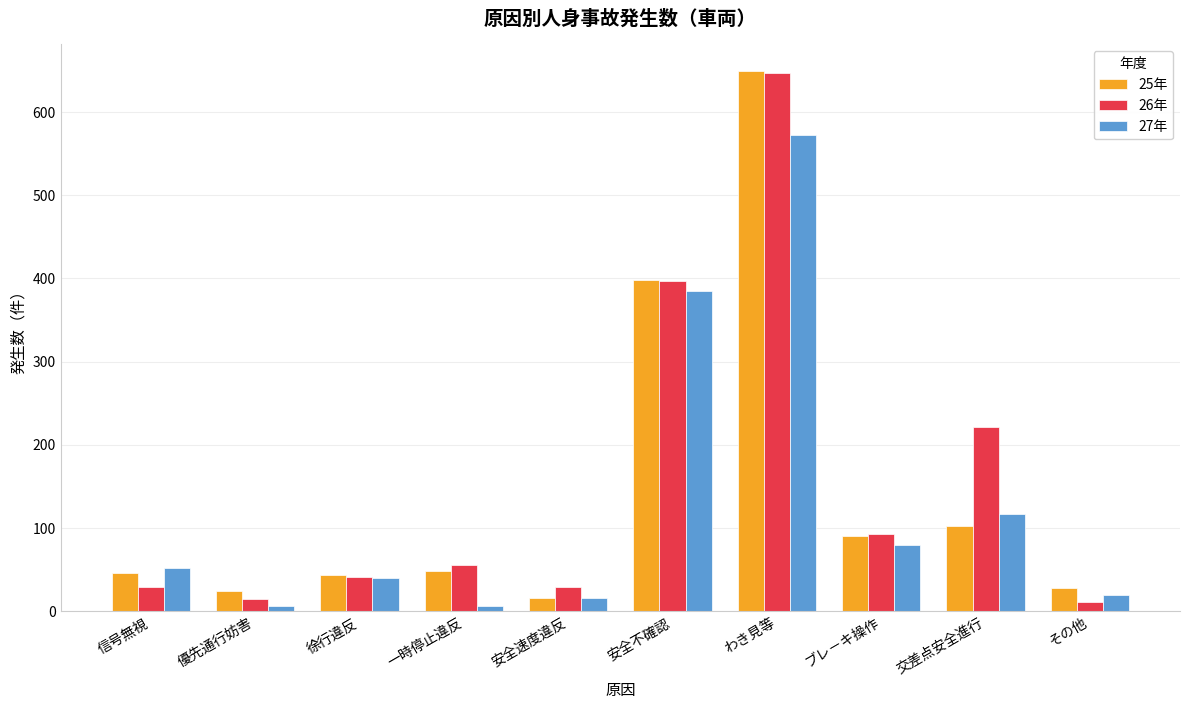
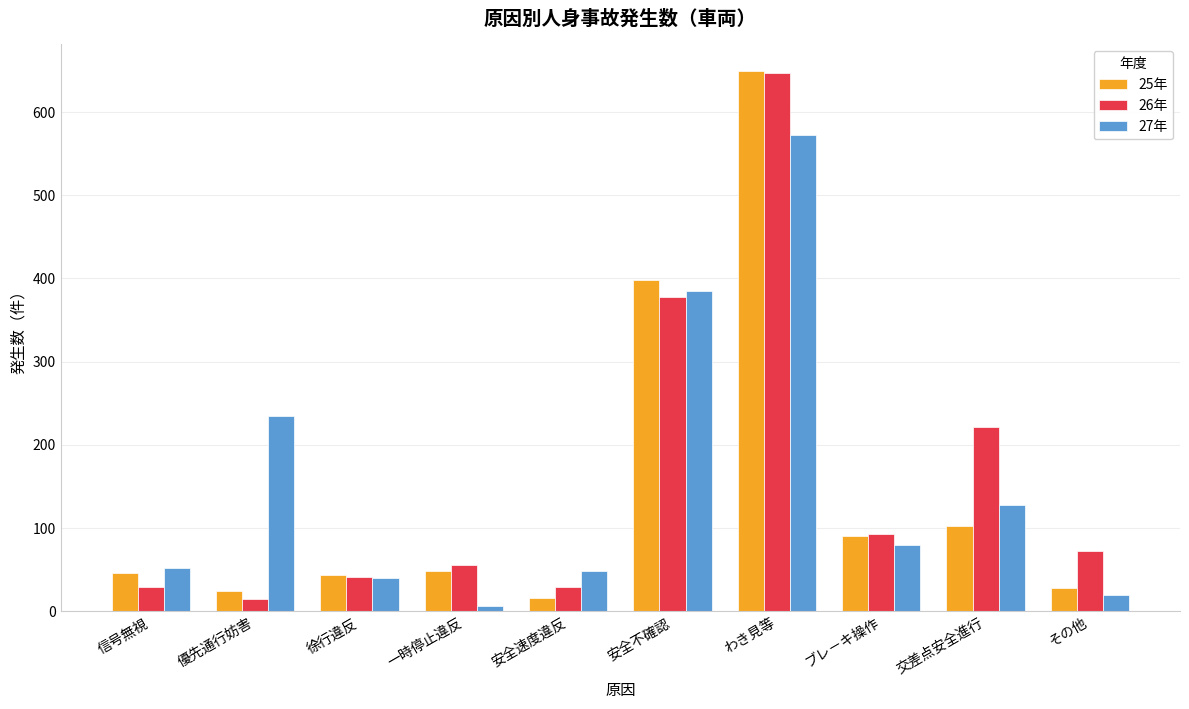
  {
    "25年": {
      "信号無視": 50,
      "優先通行妨害": 20,
      "徐行違反": 40,
      "一時停止違反": 50,
      "安全速度違反": 20,
      "安全不確認": 400,
      "わき見等": 650,
      "ブレ－キ操作": 90,
      "交差点安全進行": 100,
      "その他": 30
    },
    "26年": {
      "信号無視": 30,
      "優先通行妨害": 10,
      "徐行違反": 40,
      "一時停止違反": 60,
      "安全速度違反": 30,
-     "安全不確認": 400,
+     "安全不確認": 380,
      "わき見等": 650,
      "ブレ－キ操作": 90,
      "交差点安全進行": 220,
-     "その他": 10
+     "その他": 70
    },
    "27年": {
      "信号無視": 50,
-     "優先通行妨害": 10,
+     "優先通行妨害": 230,
      "徐行違反": 40,
      "一時停止違反": 10,
-     "安全速度違反": 20,
+     "安全速度違反": 50,
      "安全不確認": 390,
      "わき見等": 570,
      "ブレ－キ操作": 80,
-     "交差点安全進行": 120,
+     "交差点安全進行": 130,
      "その他": 20
    }
  }
